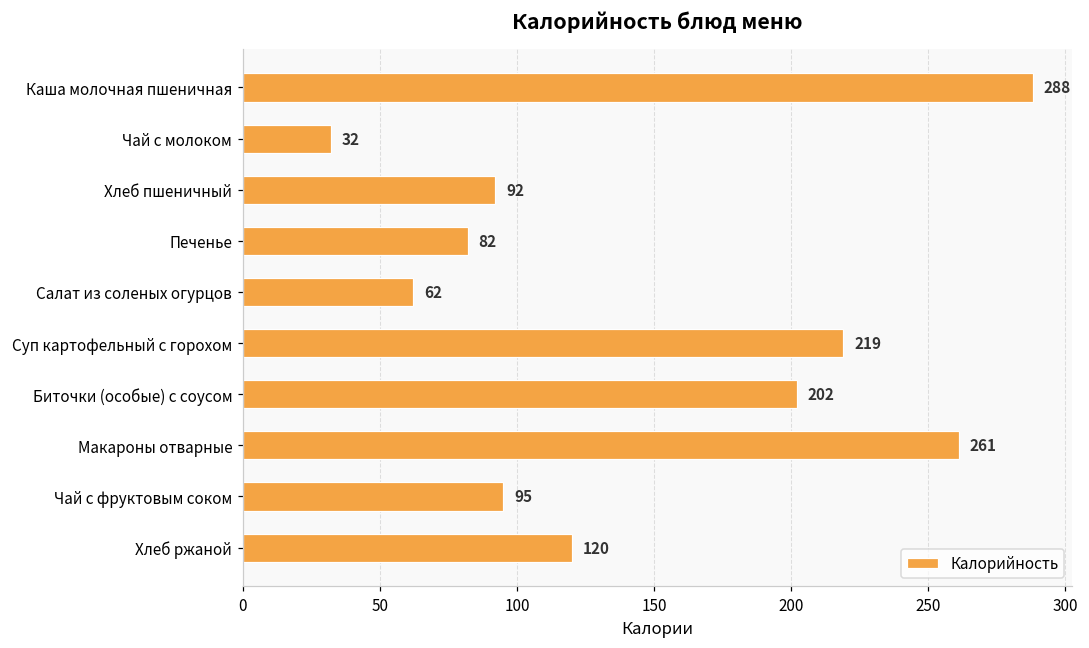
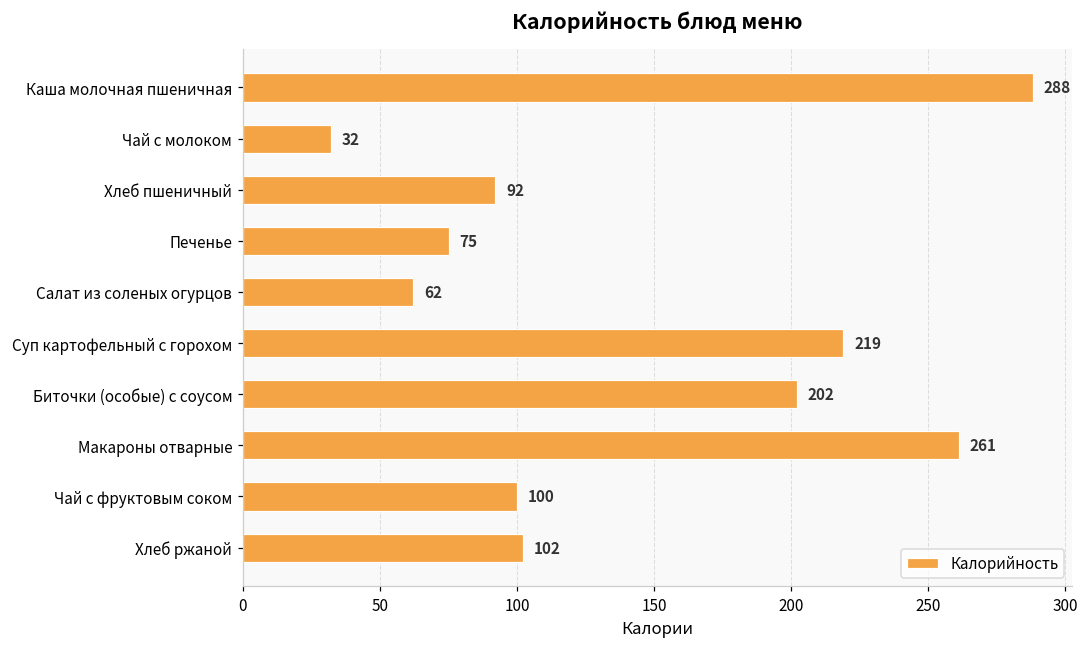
  {
    "Каша молочная пшеничная": 288,
    "Чай с молоком": 32,
    "Хлеб пшеничный": 92,
-   "Печенье": 82,
+   "Печенье": 75,
    "Салат из соленых огурцов": 62,
    "Суп картофельный с горохом": 219,
    "Биточки (особые) с соусом": 202,
    "Макароны отварные": 261,
-   "Чай с фруктовым соком": 95,
-   "Хлеб ржаной": 120
+   "Чай с фруктовым соком": 100,
+   "Хлеб ржаной": 102
  }
